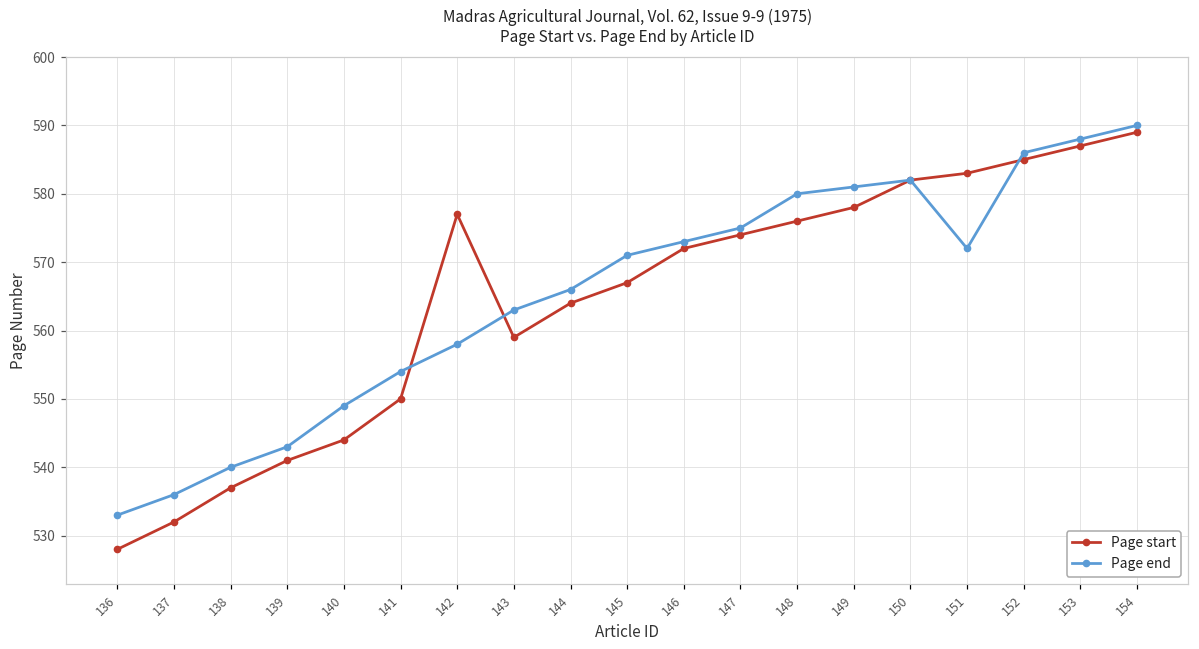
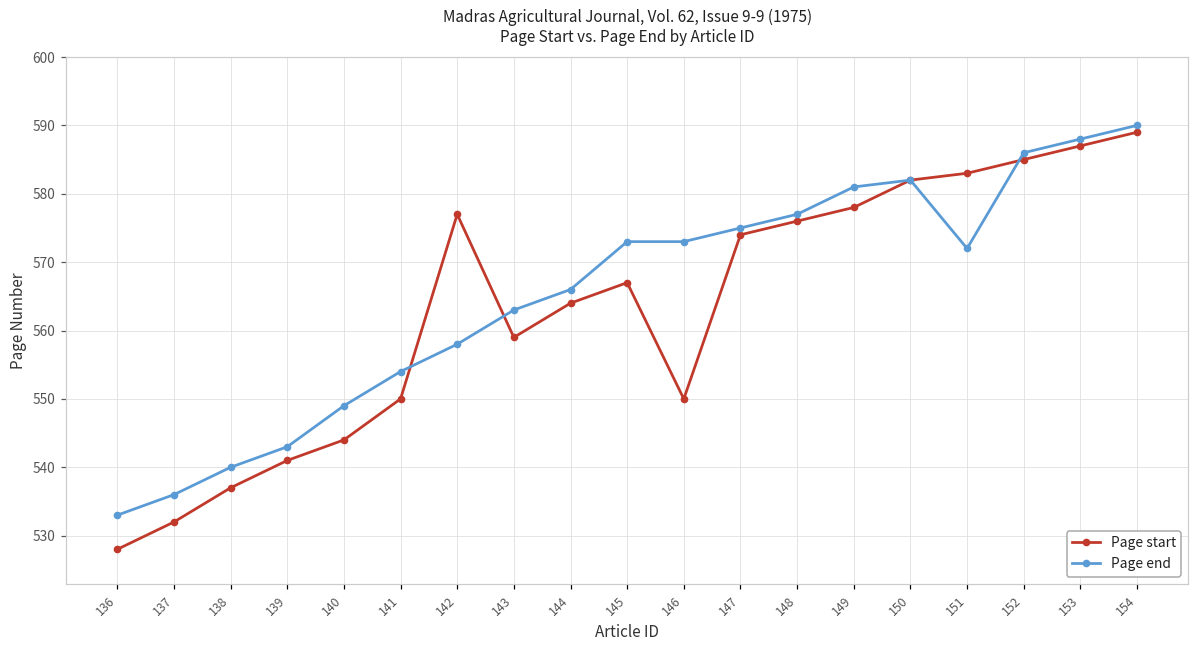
  {
    "Page start": {
      "136": 528,
      "137": 532,
      "138": 537,
      "139": 541,
      "140": 544,
      "141": 550,
      "142": 577,
      "143": 559,
      "144": 564,
      "145": 567,
-     "146": 572,
+     "146": 550,
      "147": 574,
      "148": 576,
      "149": 578,
      "151": 583,
      "152": 585,
      "153": 587,
      "154": 589
    },
    "Page end": {
      "136": 533,
      "137": 536,
      "138": 540,
      "139": 543,
      "140": 549,
      "141": 554,
      "142": 558,
      "143": 563,
      "144": 566,
-     "145": 571,
+     "145": 573,
      "146": 573,
      "147": 575,
-     "148": 580,
+     "148": 577,
      "149": 581,
      "151": 572,
      "152": 586,
      "153": 588,
      "154": 590
    }
  }
